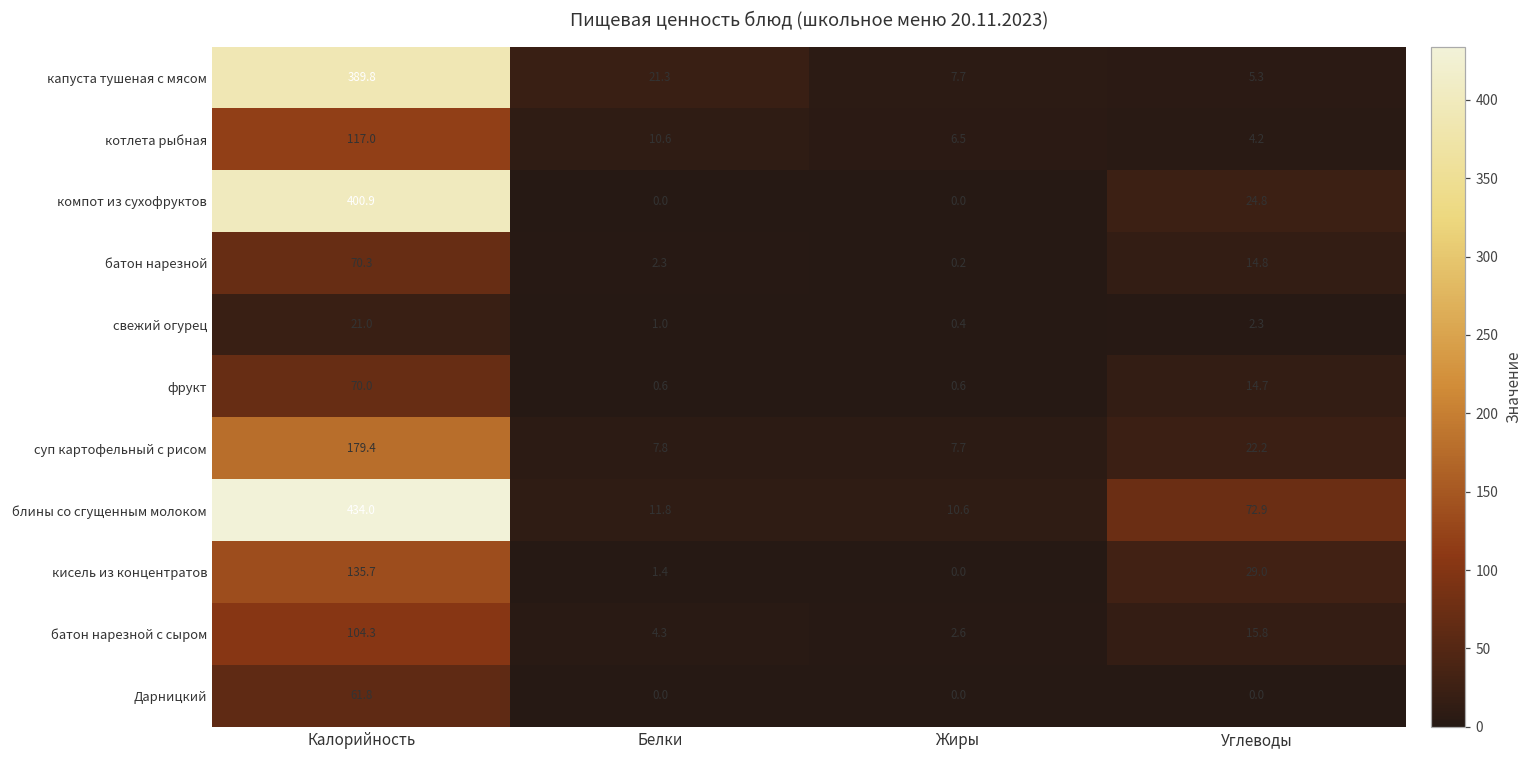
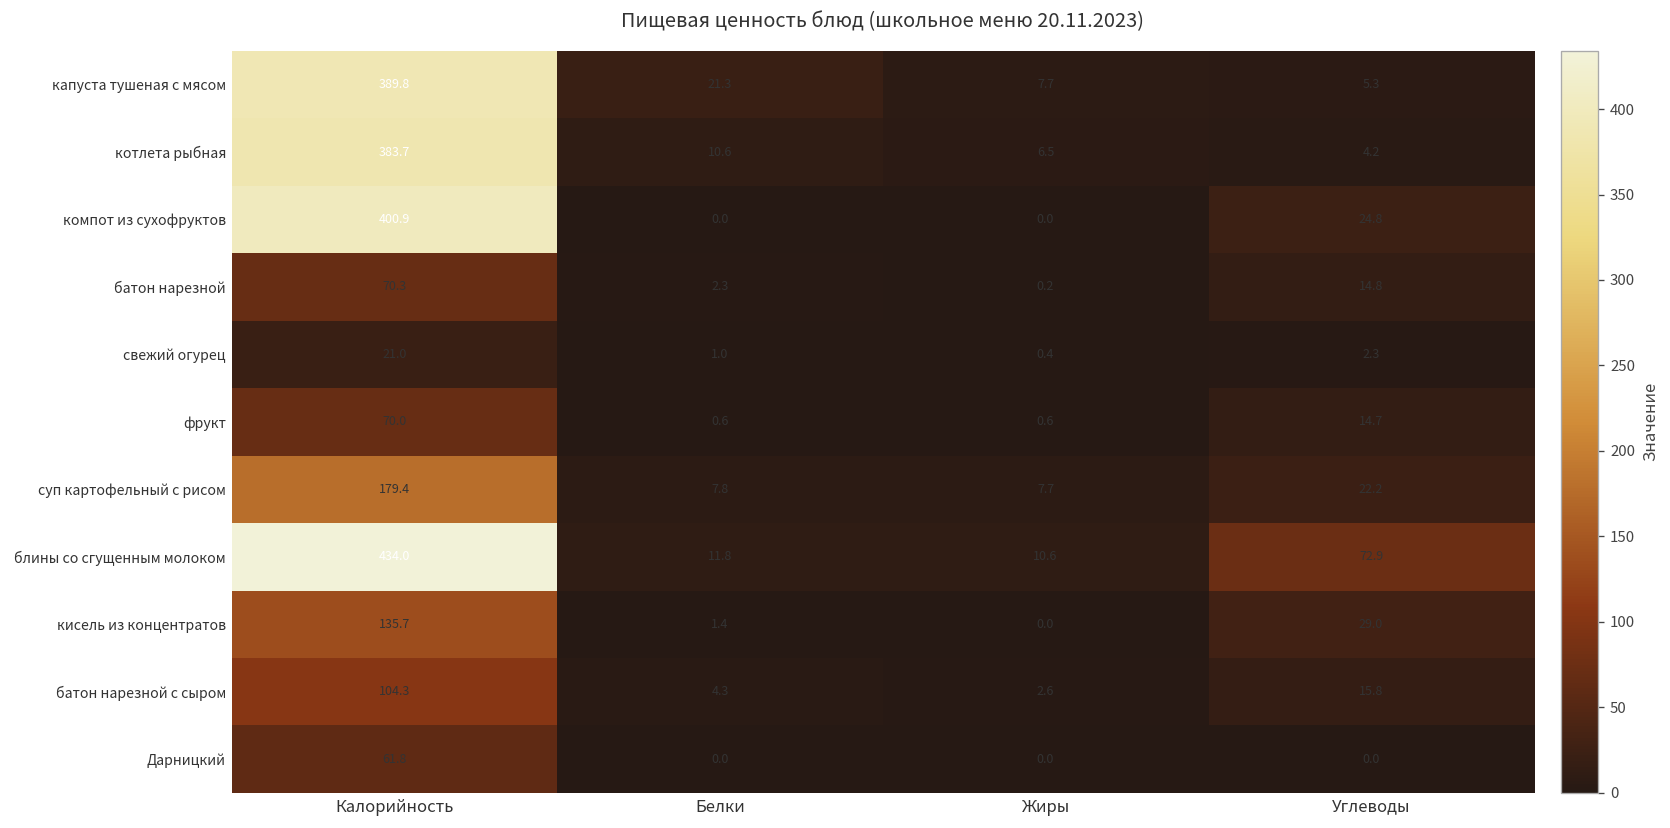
  {
    "капуста тушеная с мясом": {
      "Калорийность": 389.8
    },
    "котлета рыбная": {
-     "Калорийность": 117.0
+     "Калорийность": 383.7
    },
    "компот из сухофруктов": {
      "Калорийность": 400.9
    },
    "батон нарезной": {
      "Калорийность": 70.3
    },
    "фрукт": {
      "Калорийность": 70.0
    },
    "суп картофельный с рисом": {
      "Калорийность": 179.4
    },
    "блины со сгущенным молоком": {
      "Углеводы": 72.9
    },
    "кисель из концентратов": {
      "Калорийность": 135.7
    },
    "батон нарезной с сыром": {
      "Калорийность": 104.3
    }
  }
